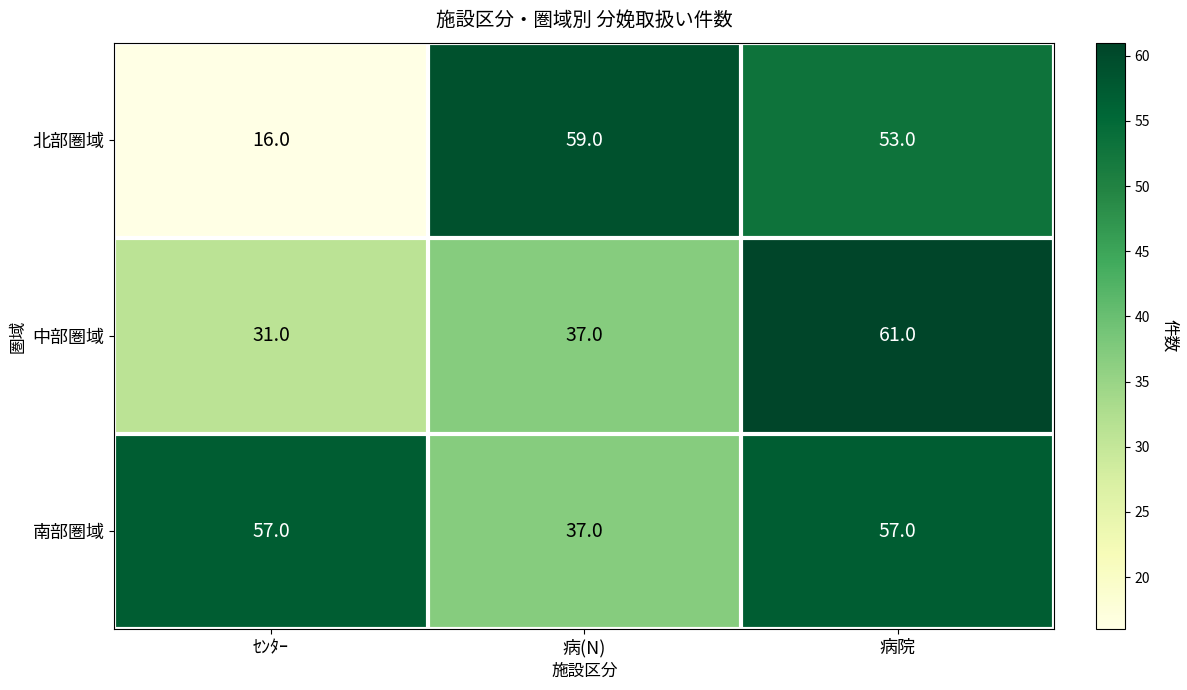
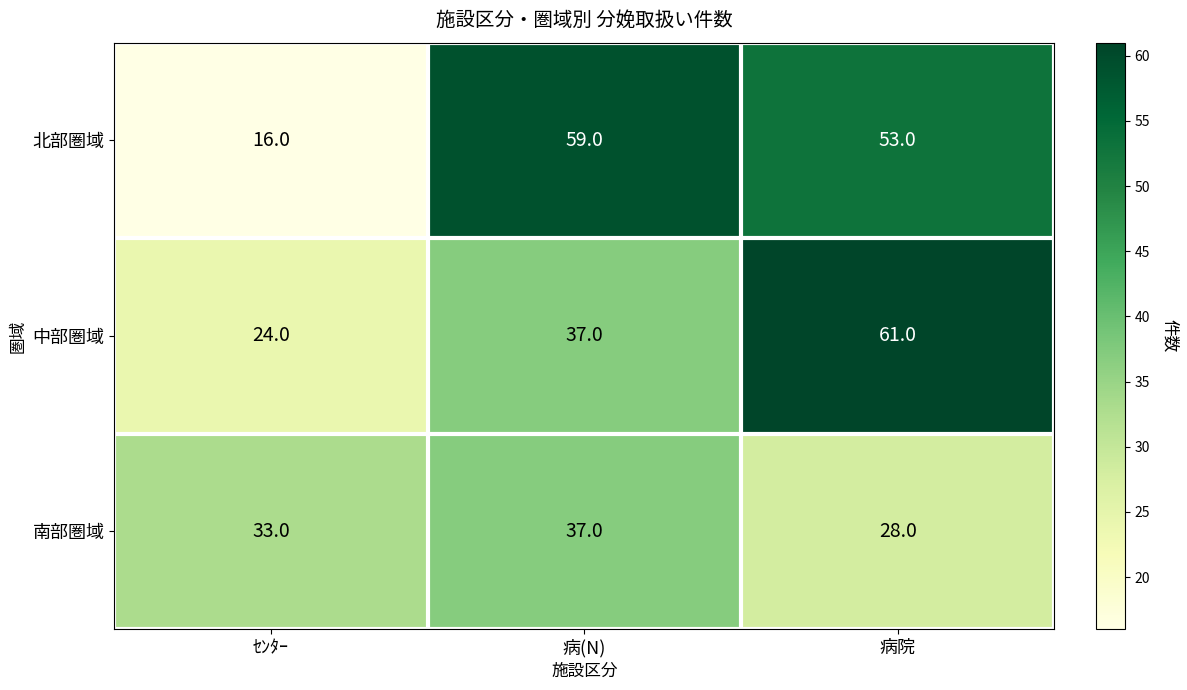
  {
    "北部圏域": {
      "ｾﾝﾀｰ": 16.0,
      "病(N)": 59.0,
      "病院": 53.0
    },
    "中部圏域": {
-     "ｾﾝﾀｰ": 31.0,
+     "ｾﾝﾀｰ": 24.0,
      "病(N)": 37.0,
      "病院": 61.0
    },
    "南部圏域": {
-     "ｾﾝﾀｰ": 57.0,
+     "ｾﾝﾀｰ": 33.0,
      "病(N)": 37.0,
-     "病院": 57.0
+     "病院": 28.0
    }
  }
